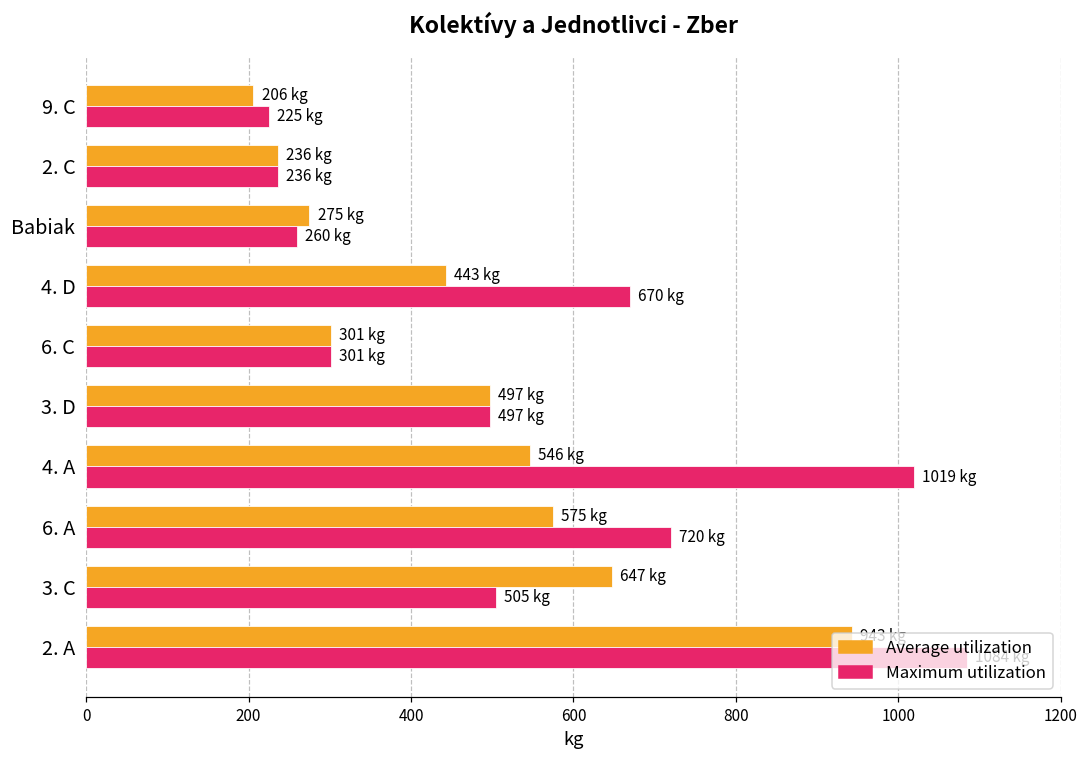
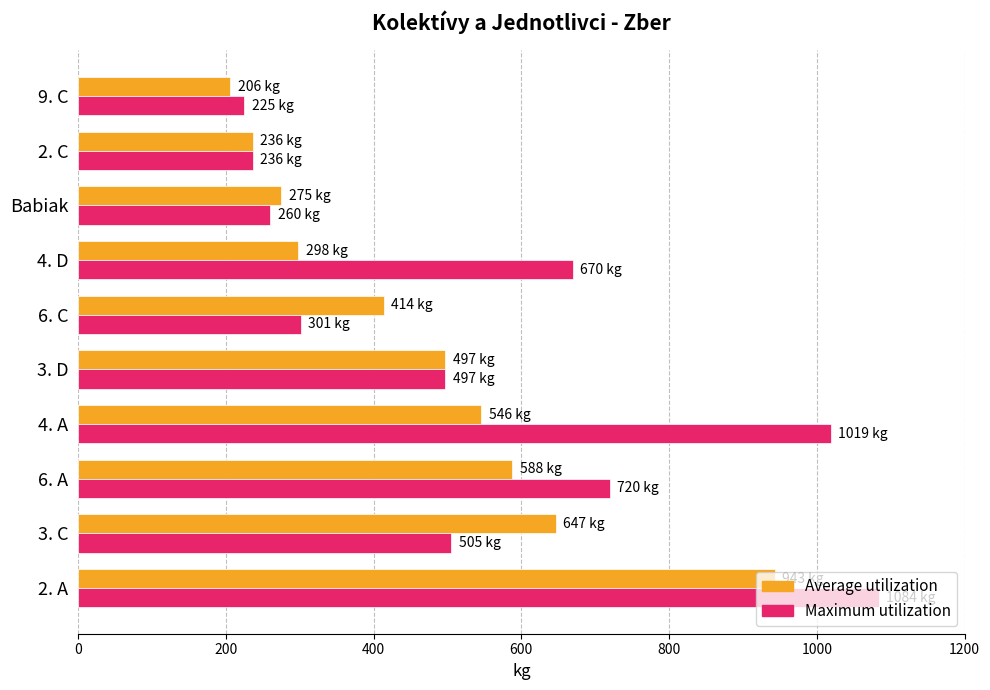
  {
    "Average utilization": {
      "9. C": 206,
      "2. C": 236,
      "Babiak": 275,
-     "4. D": 443,
-     "6. C": 301,
+     "4. D": 298,
+     "6. C": 414,
      "3. D": 497,
      "4. A": 546,
-     "6. A": 575,
+     "6. A": 588,
      "3. C": 647
    },
    "Maximum utilization": {
      "9. C": 225,
      "2. C": 236,
      "Babiak": 260,
      "4. D": 670,
      "6. C": 301,
      "3. D": 497,
      "4. A": 1019,
      "6. A": 720,
      "3. C": 505
    }
  }
